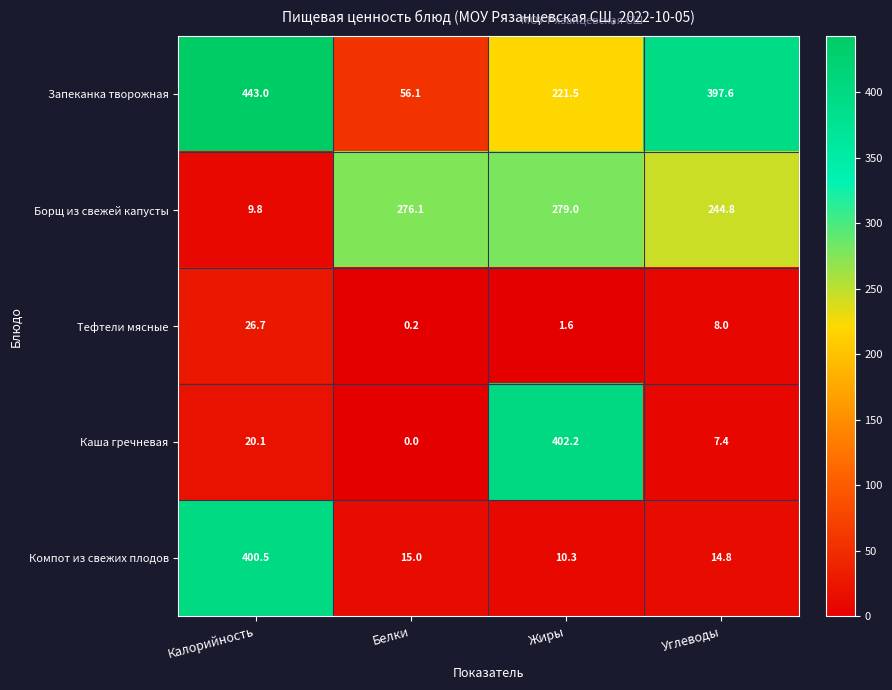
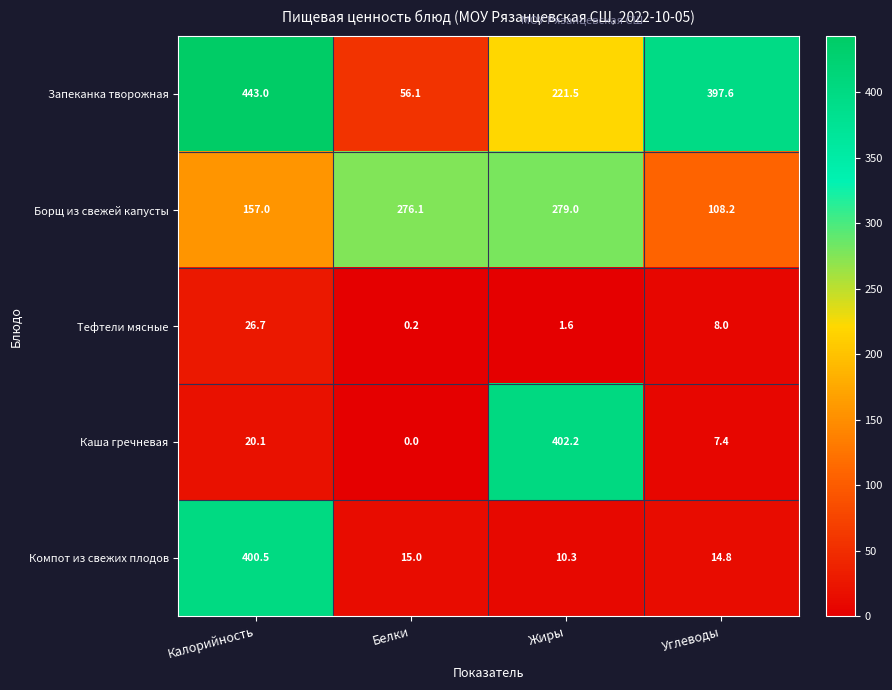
  {
    "Борщ из свежей капусты": {
-     "Калорийность": 9.8,
-     "Углеводы": 244.8
+     "Калорийность": 157.0,
+     "Углеводы": 108.2
    }
  }
